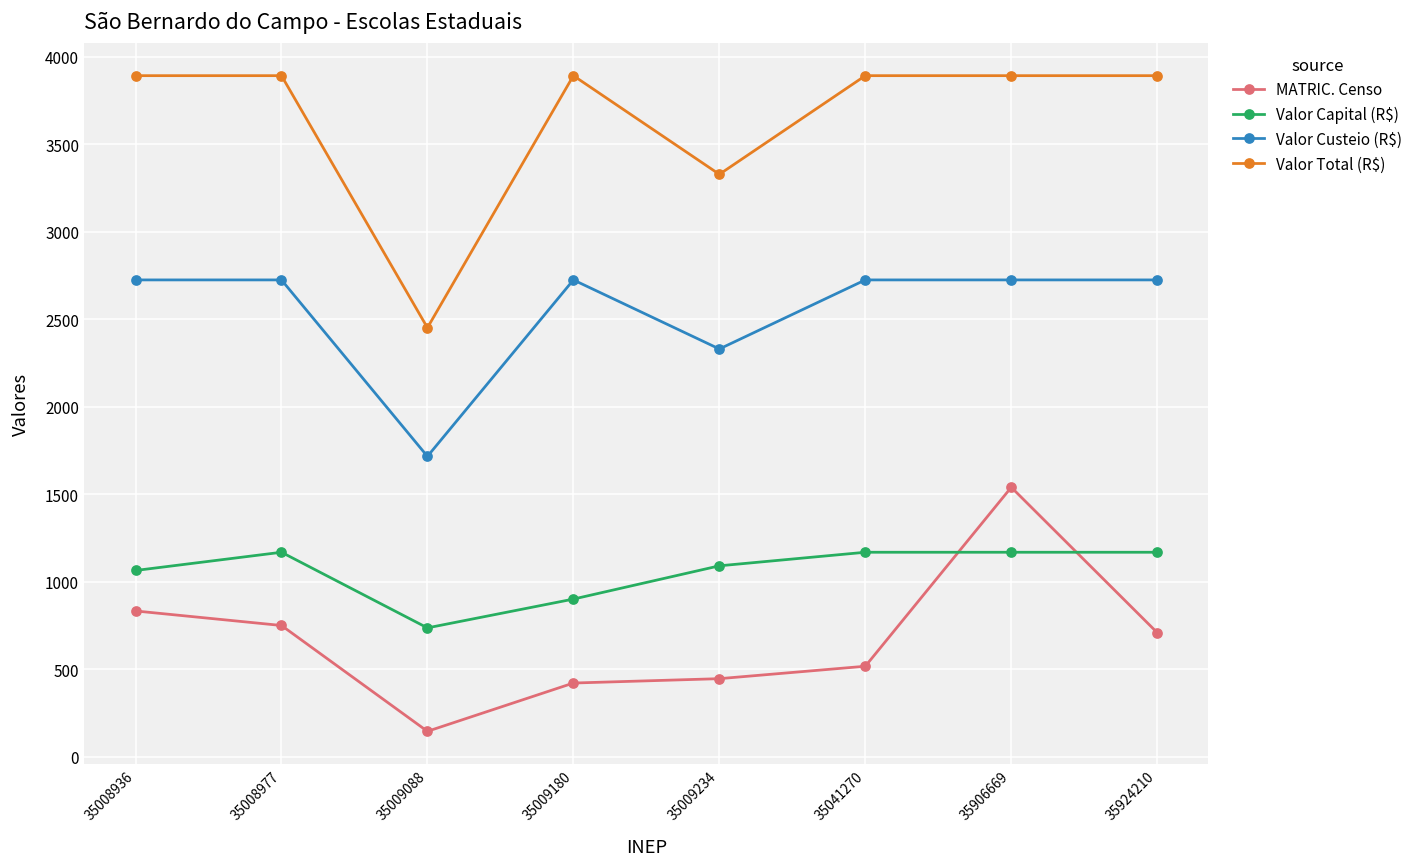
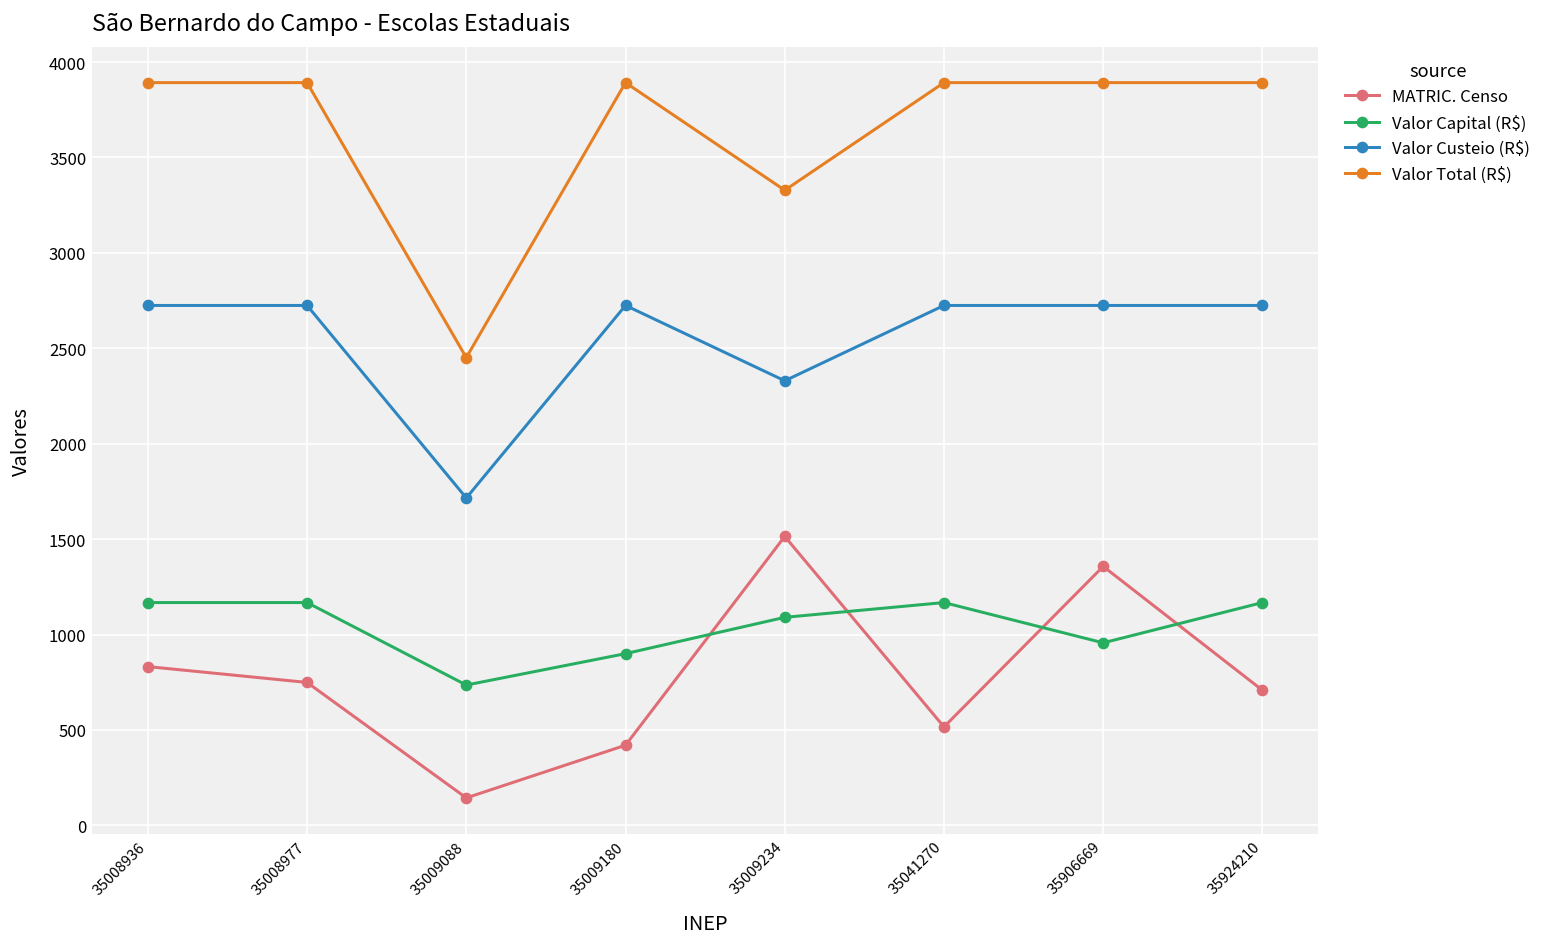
  {
    "MATRIC. Censo": {
      "35008936": 830,
      "35008977": 750,
      "35009088": 140,
      "35009180": 420,
-     "35009234": 450,
+     "35009234": 1510,
      "35041270": 520,
-     "35906669": 1540,
+     "35906669": 1360,
      "35924210": 710
    },
    "Valor Capital (R$)": {
-     "35008936": 1060,
+     "35008936": 1170,
      "35008977": 1170,
      "35009088": 740,
      "35009180": 900,
      "35009234": 1090,
      "35041270": 1170,
-     "35906669": 1170,
+     "35906669": 960,
      "35924210": 1170
    },
    "Valor Custeio (R$)": {
      "35008936": 2720,
      "35008977": 2720,
      "35009088": 1720,
      "35009180": 2720,
      "35009234": 2330,
      "35041270": 2720,
      "35906669": 2720,
      "35924210": 2720
    },
    "Valor Total (R$)": {
      "35008936": 3890,
      "35008977": 3890,
      "35009088": 2450,
      "35009180": 3890,
      "35009234": 3330,
      "35041270": 3890,
      "35906669": 3890,
      "35924210": 3890
    }
  }
